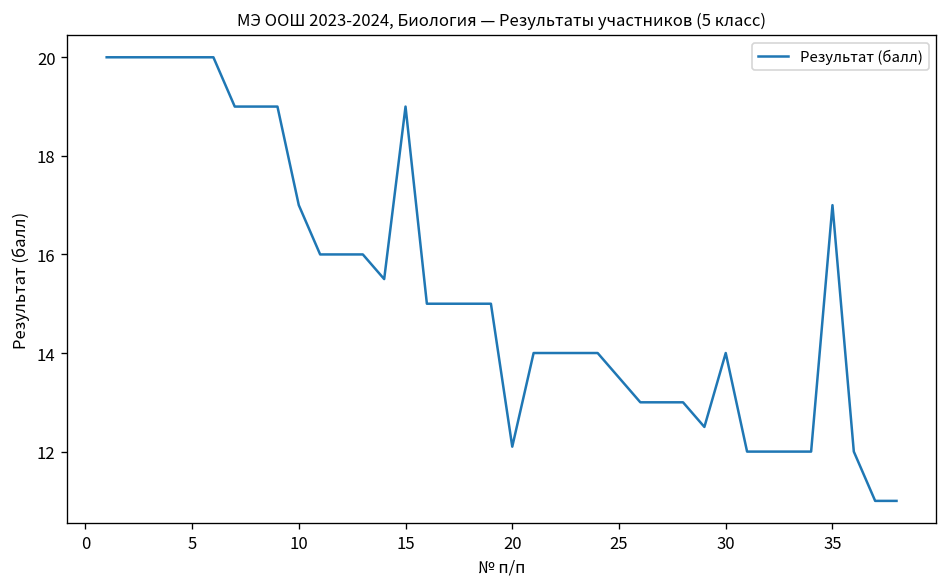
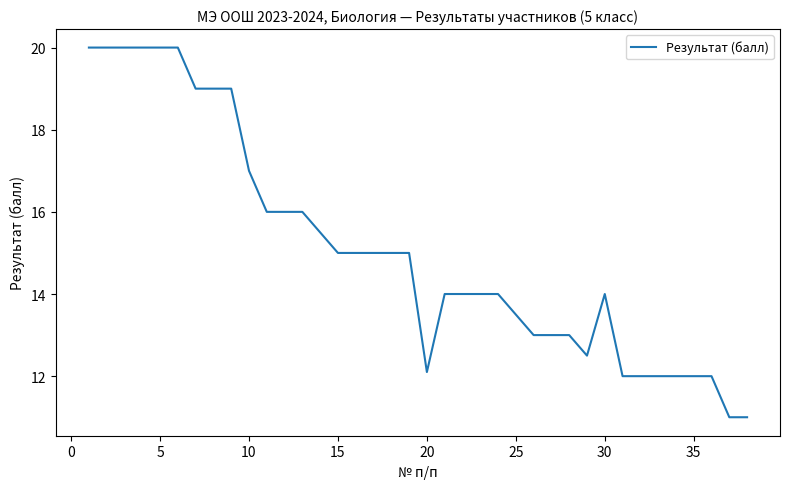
  {
    "5": 20,
    "10": 17,
-   "15": 19,
+   "15": 15,
    "20": 12.1,
    "25": 13.5,
    "30": 14,
-   "35": 17
+   "35": 12
  }
